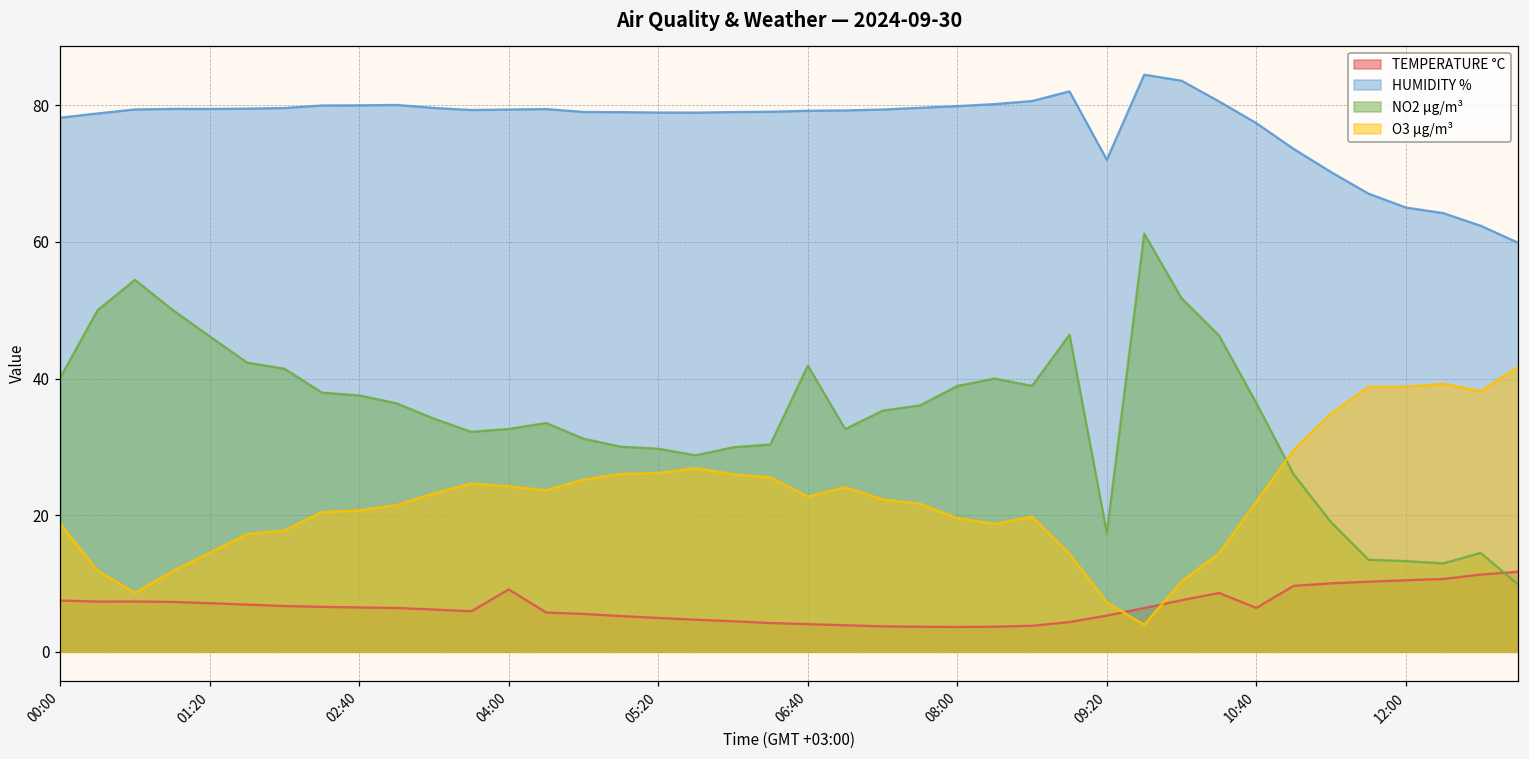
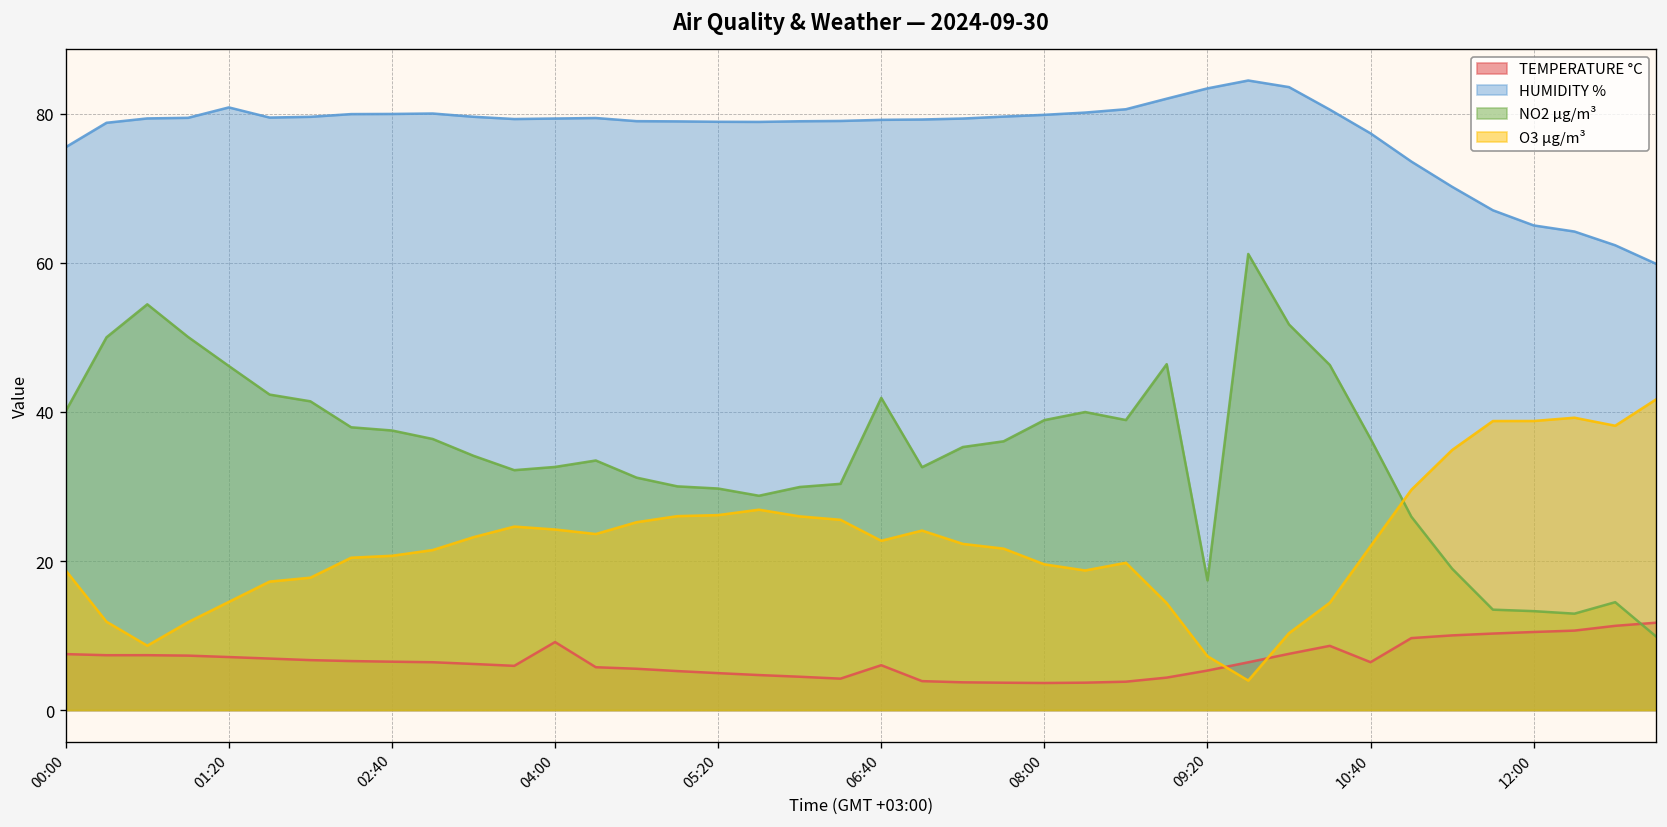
  {
    "TEMPERATURE °C": {
      "00:00": 8,
      "01:20": 7,
      "02:40": 6,
      "04:00": 9,
      "05:20": 5,
-     "06:40": 4,
+     "06:40": 6,
      "08:00": 4,
      "09:20": 5,
      "10:40": 6,
      "12:00": 10
    },
    "HUMIDITY %": {
-     "00:00": 78,
-     "01:20": 79,
+     "00:00": 76,
+     "01:20": 81,
      "02:40": 80,
      "04:00": 79,
      "05:20": 79,
      "06:40": 79,
      "08:00": 80,
-     "09:20": 72,
+     "09:20": 83,
      "10:40": 77,
      "12:00": 65
    },
    "NO2 µg/m³": {
      "00:00": 40,
      "01:20": 46,
      "02:40": 38,
      "04:00": 33,
      "05:20": 30,
      "06:40": 42,
      "08:00": 39,
      "09:20": 17,
      "10:40": 36,
      "12:00": 13
    },
    "O3 µg/m³": {
      "00:00": 19,
      "01:20": 15,
      "02:40": 21,
      "04:00": 24,
      "05:20": 26,
      "06:40": 23,
      "08:00": 20,
      "09:20": 7,
      "10:40": 22,
      "12:00": 39
    }
  }
